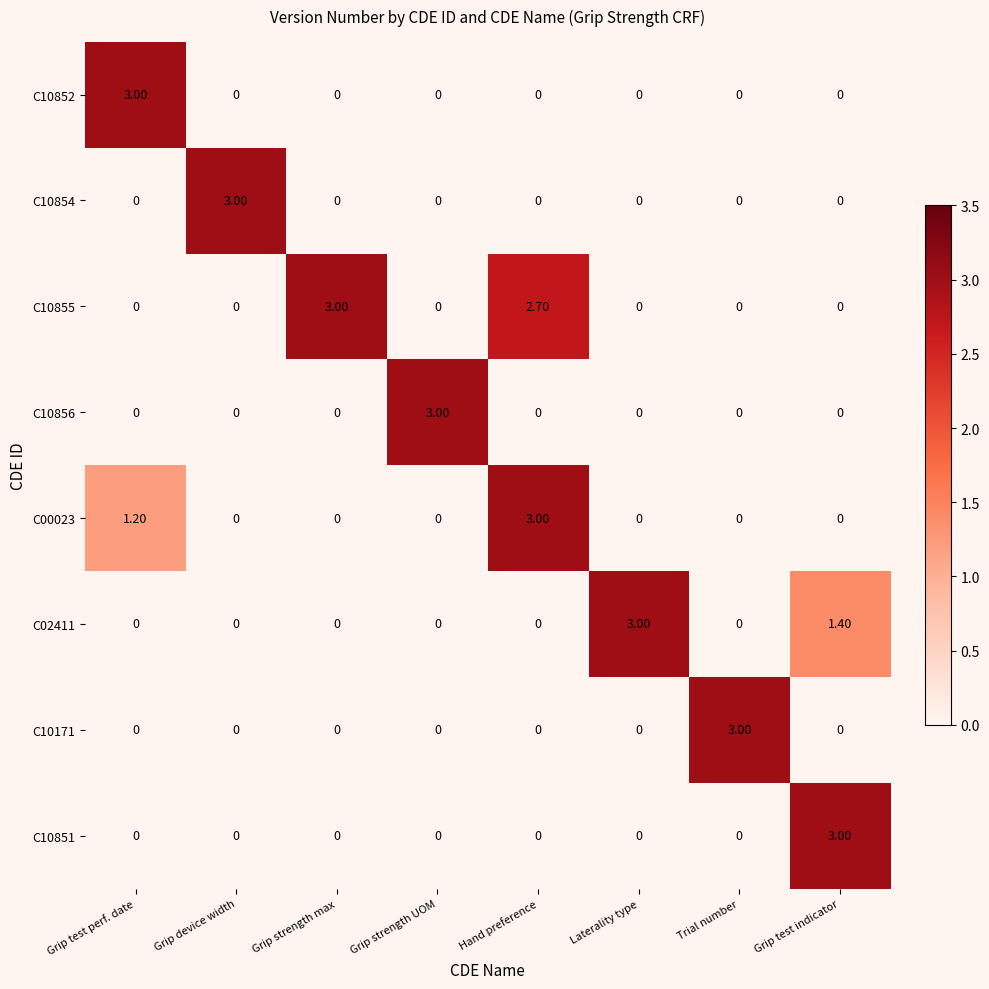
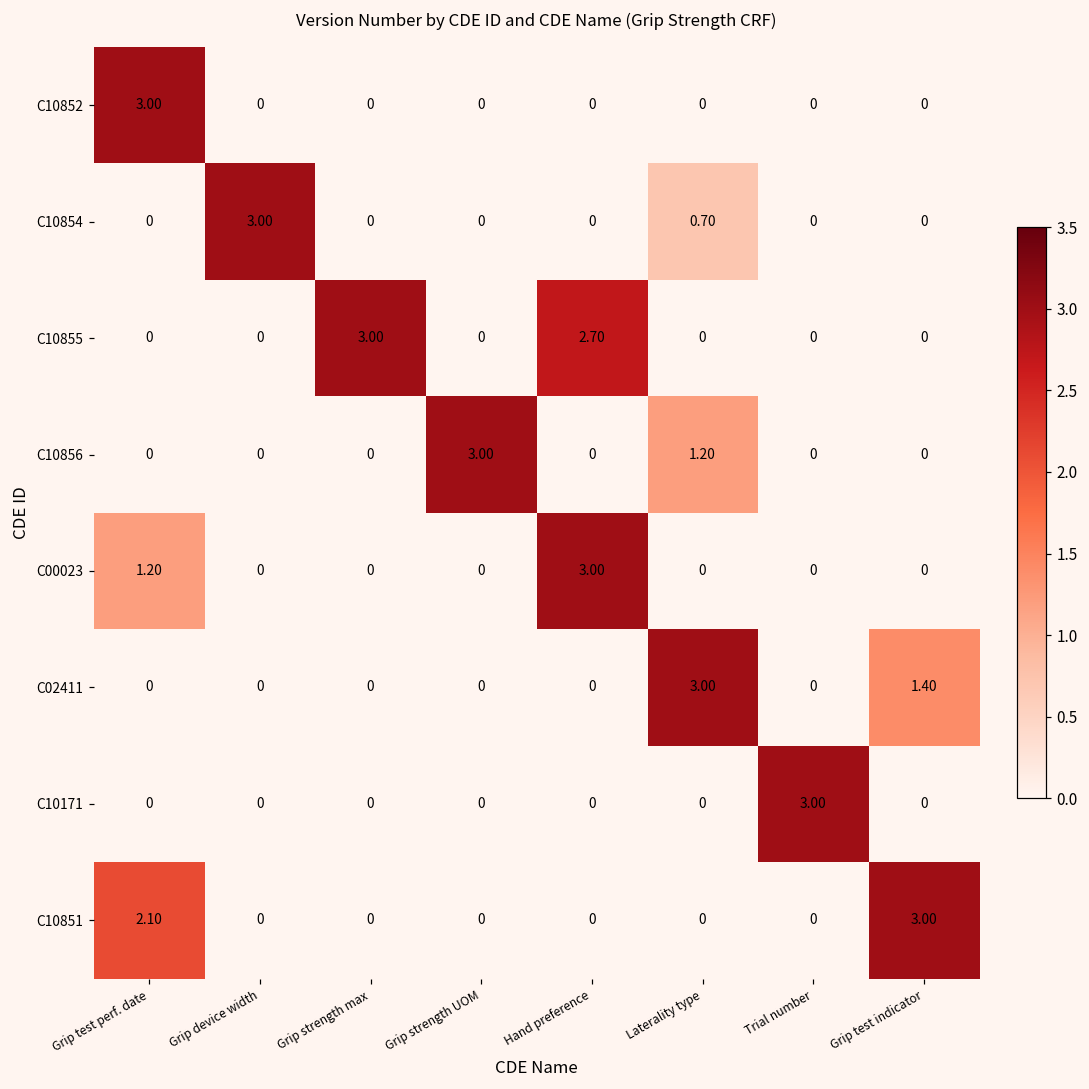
  {
    "C10852": {
      "Grip test perf. date": 3.00,
      "Grip device width": 0,
      "Grip strength max": 0,
      "Grip strength UOM": 0,
      "Hand preference": 0,
      "Laterality type": 0,
      "Trial number": 0,
      "Grip test indicator": 0
    },
    "C10854": {
      "Grip test perf. date": 0,
      "Grip device width": 3.00,
      "Grip strength max": 0,
      "Grip strength UOM": 0,
      "Hand preference": 0,
-     "Laterality type": 0,
+     "Laterality type": 0.70,
      "Trial number": 0,
      "Grip test indicator": 0
    },
    "C10855": {
      "Grip test perf. date": 0,
      "Grip device width": 0,
      "Grip strength max": 3.00,
      "Grip strength UOM": 0,
      "Hand preference": 2.70,
      "Laterality type": 0,
      "Trial number": 0,
      "Grip test indicator": 0
    },
    "C10856": {
      "Grip test perf. date": 0,
      "Grip device width": 0,
      "Grip strength max": 0,
      "Grip strength UOM": 3.00,
      "Hand preference": 0,
-     "Laterality type": 0,
+     "Laterality type": 1.20,
      "Trial number": 0,
      "Grip test indicator": 0
    },
    "C00023": {
      "Grip test perf. date": 1.20,
      "Grip device width": 0,
      "Grip strength max": 0,
      "Grip strength UOM": 0,
      "Hand preference": 3.00,
      "Laterality type": 0,
      "Trial number": 0,
      "Grip test indicator": 0
    },
    "C02411": {
      "Grip test perf. date": 0,
      "Grip device width": 0,
      "Grip strength max": 0,
      "Grip strength UOM": 0,
      "Hand preference": 0,
      "Laterality type": 3.00,
      "Trial number": 0,
      "Grip test indicator": 1.40
    },
    "C10171": {
      "Grip test perf. date": 0,
      "Grip device width": 0,
      "Grip strength max": 0,
      "Grip strength UOM": 0,
      "Hand preference": 0,
      "Laterality type": 0,
      "Trial number": 3.00,
      "Grip test indicator": 0
    },
    "C10851": {
-     "Grip test perf. date": 0,
+     "Grip test perf. date": 2.10,
      "Grip device width": 0,
      "Grip strength max": 0,
      "Grip strength UOM": 0,
      "Hand preference": 0,
      "Laterality type": 0,
      "Trial number": 0,
      "Grip test indicator": 3.00
    }
  }
